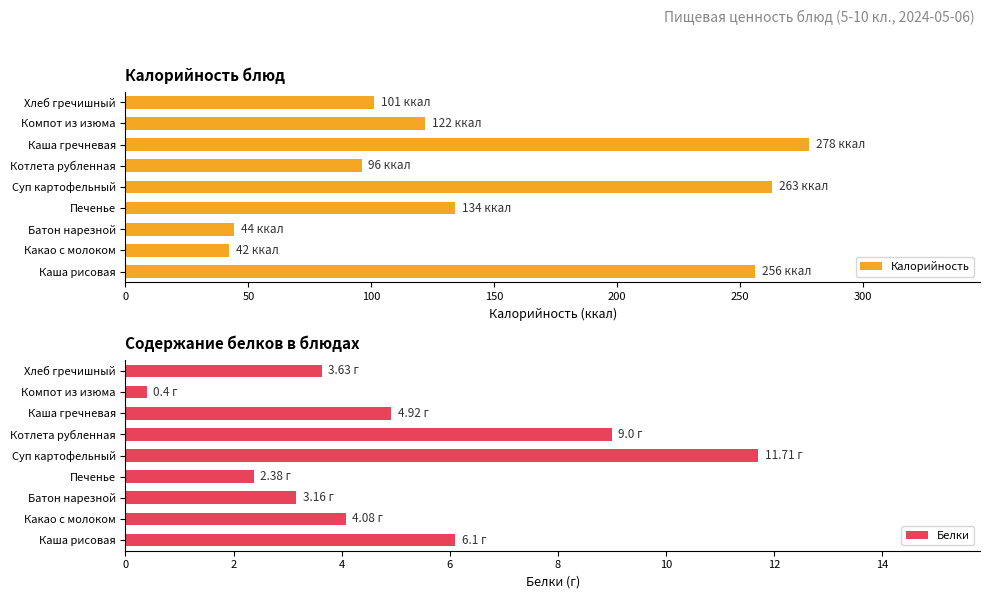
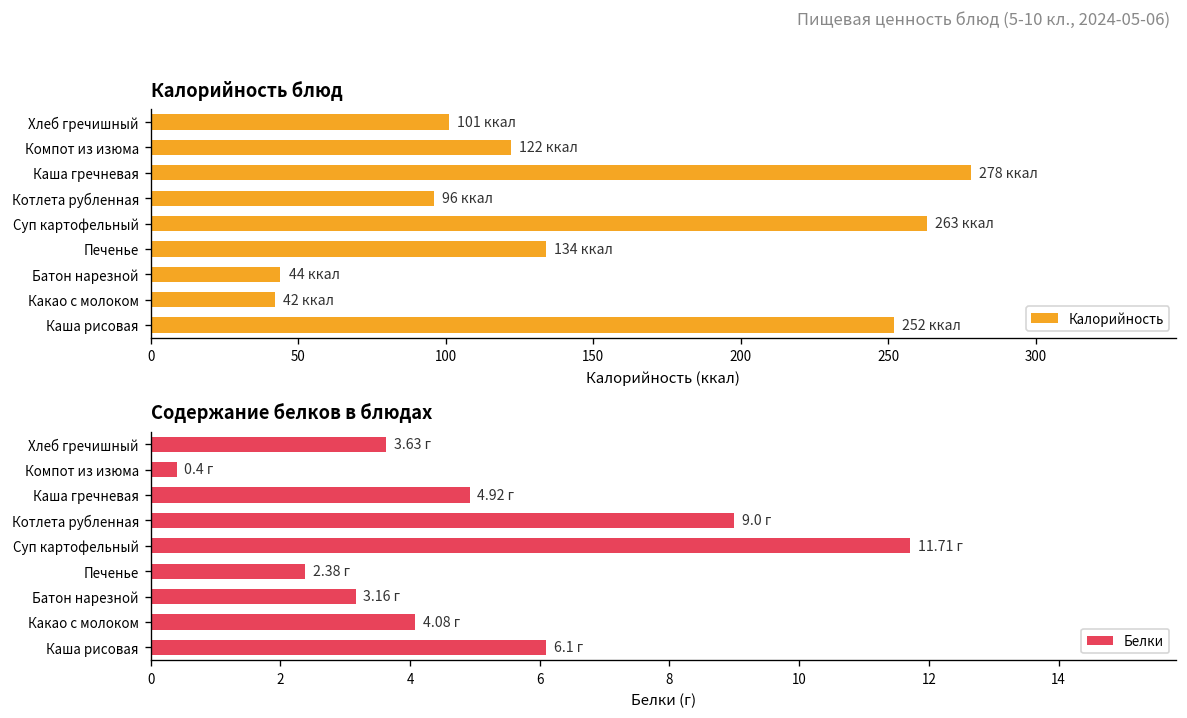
  {
    "Калорийность блюд": {
      "Хлеб гречишный": 101,
      "Компот из изюма": 122,
      "Каша гречневая": 278,
      "Котлета рубленная": 96,
      "Суп картофельный": 263,
      "Печенье": 134,
      "Батон нарезной": 44,
      "Какао с молоком": 42,
-     "Каша рисовая": 256
+     "Каша рисовая": 252
    },
    "Содержание белков в блюдах": {
      "Хлеб гречишный": 3.63,
      "Компот из изюма": 0.4,
      "Каша гречневая": 4.92,
      "Котлета рубленная": 9.0,
      "Суп картофельный": 11.71,
      "Печенье": 2.38,
      "Батон нарезной": 3.16,
      "Какао с молоком": 4.08,
      "Каша рисовая": 6.1
    }
  }
